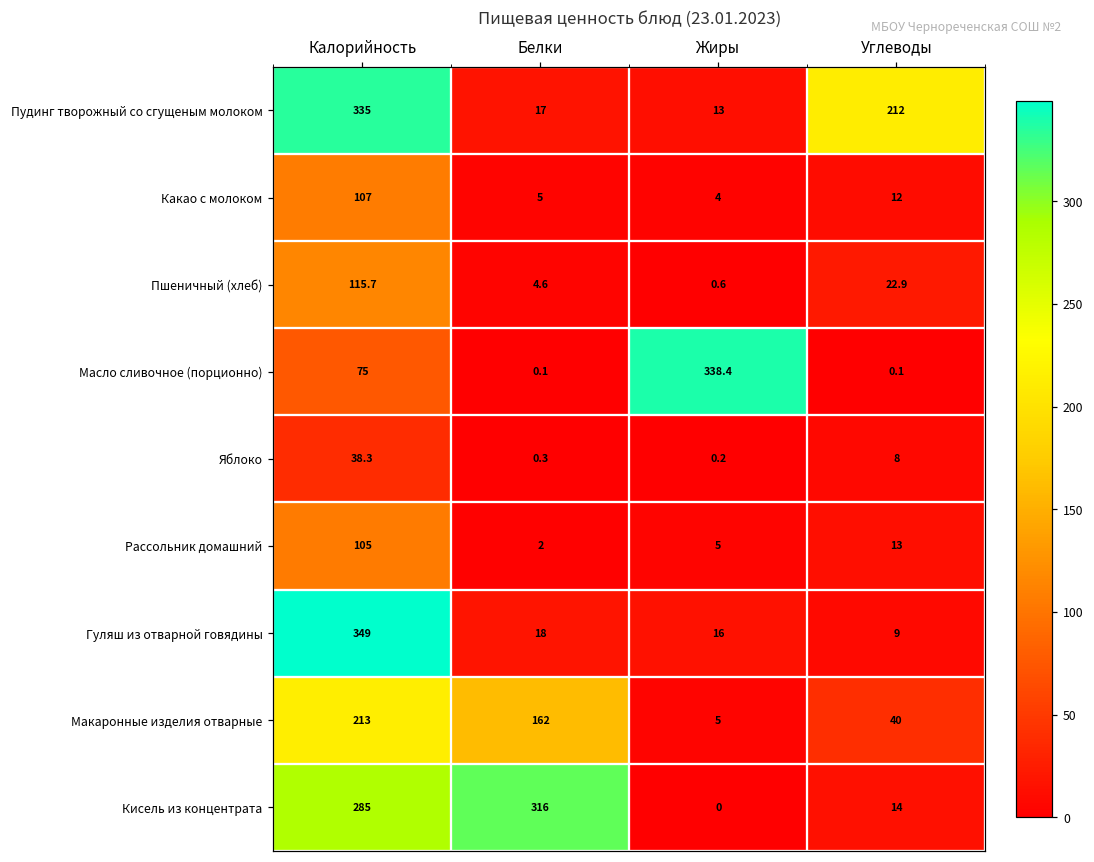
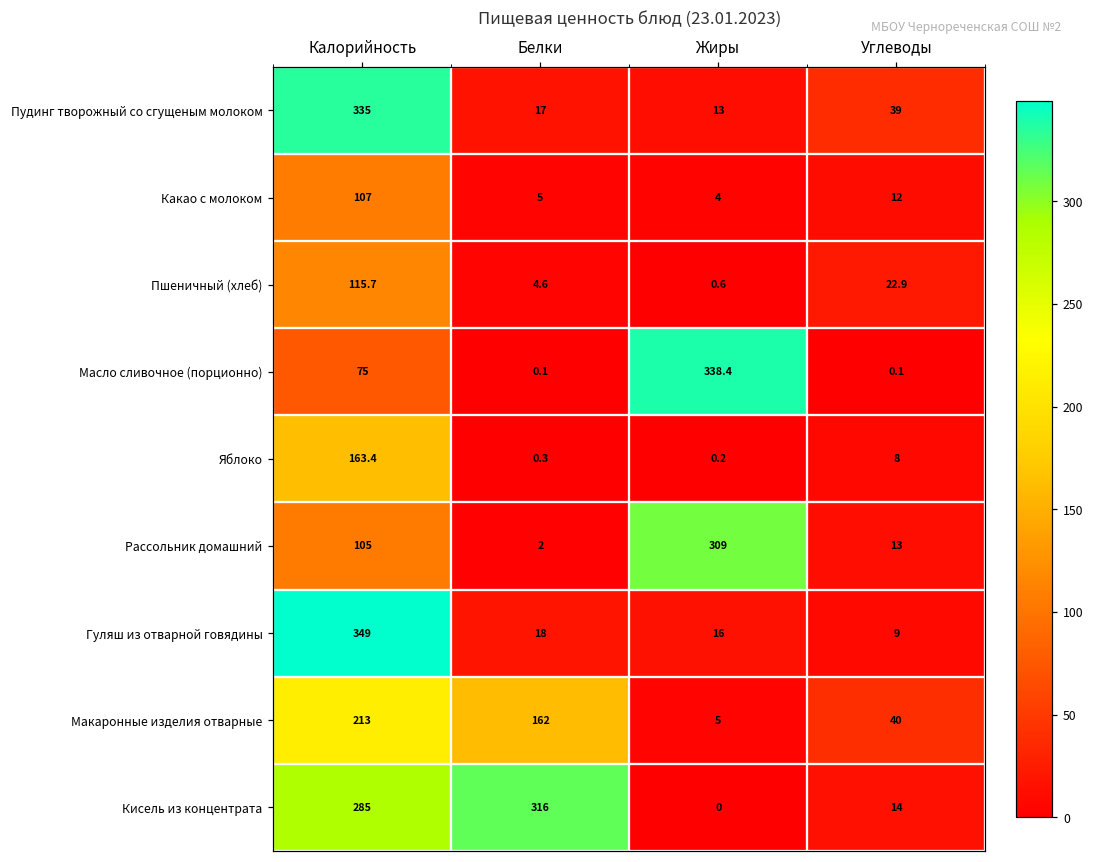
  {
    "Пудинг творожный со сгущеным молоком": {
      "Калорийность": 335,
      "Белки": 17,
      "Жиры": 13,
-     "Углеводы": 212
+     "Углеводы": 39
    },
    "Какао с молоком": {
      "Калорийность": 107,
      "Белки": 5,
      "Жиры": 4,
      "Углеводы": 12
    },
    "Пшеничный (хлеб)": {
      "Калорийность": 115.7,
      "Белки": 4.6,
      "Жиры": 0.6,
      "Углеводы": 22.9
    },
    "Масло сливочное (порционно)": {
      "Калорийность": 75,
      "Белки": 0.1,
      "Жиры": 338.4,
      "Углеводы": 0.1
    },
    "Яблоко": {
-     "Калорийность": 38.3,
+     "Калорийность": 163.4,
      "Белки": 0.3,
      "Жиры": 0.2,
      "Углеводы": 8
    },
    "Рассольник домашний": {
      "Калорийность": 105,
      "Белки": 2,
-     "Жиры": 5,
+     "Жиры": 309,
      "Углеводы": 13
    },
    "Гуляш из отварной говядины": {
      "Калорийность": 349,
      "Белки": 18,
      "Жиры": 16,
      "Углеводы": 9
    },
    "Макаронные изделия отварные": {
      "Калорийность": 213,
      "Белки": 162,
      "Жиры": 5,
      "Углеводы": 40
    },
    "Кисель из концентрата": {
      "Калорийность": 285,
      "Белки": 316,
      "Жиры": 0,
      "Углеводы": 14
    }
  }
